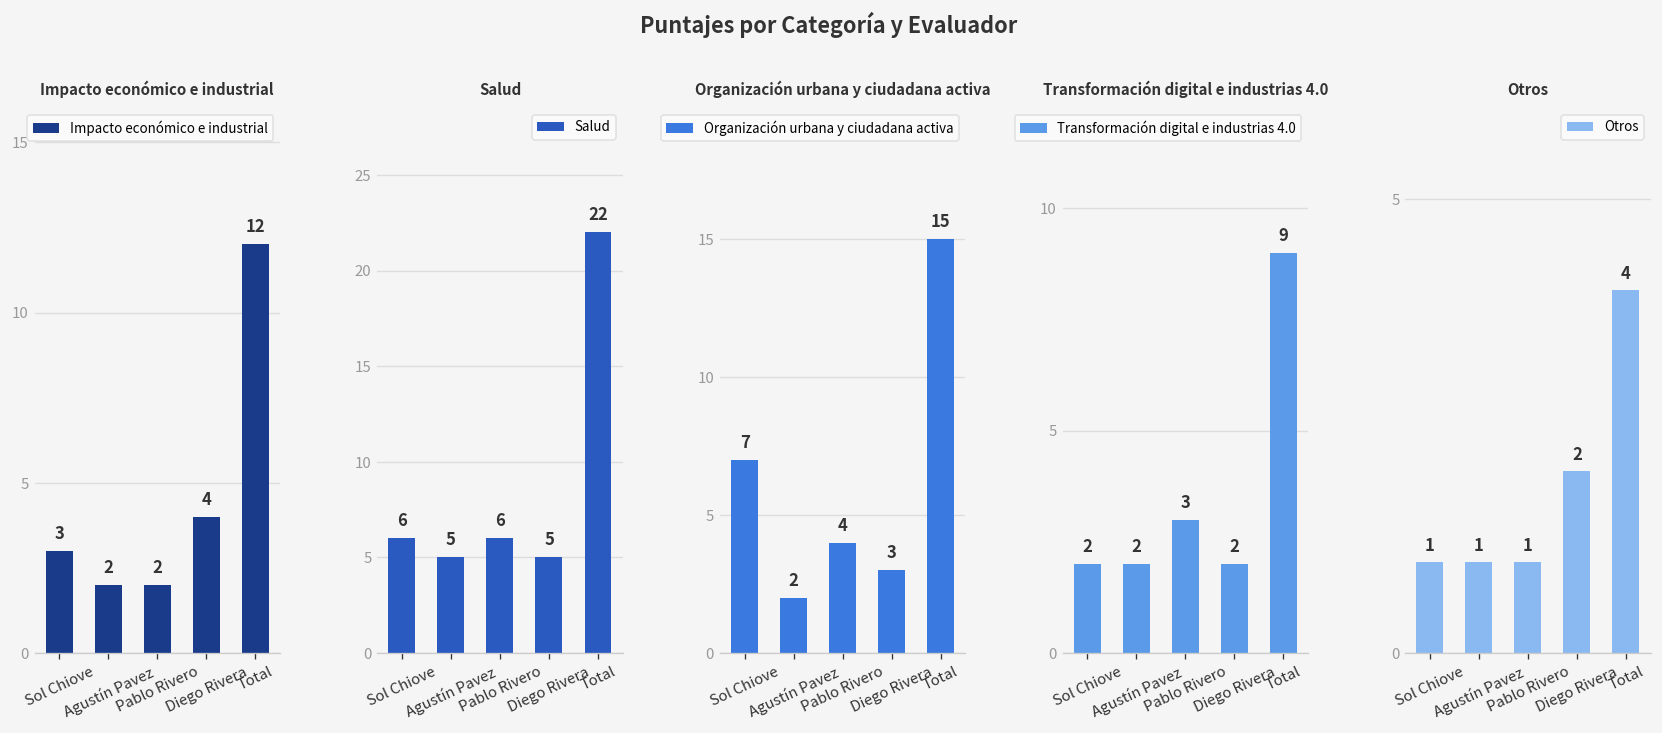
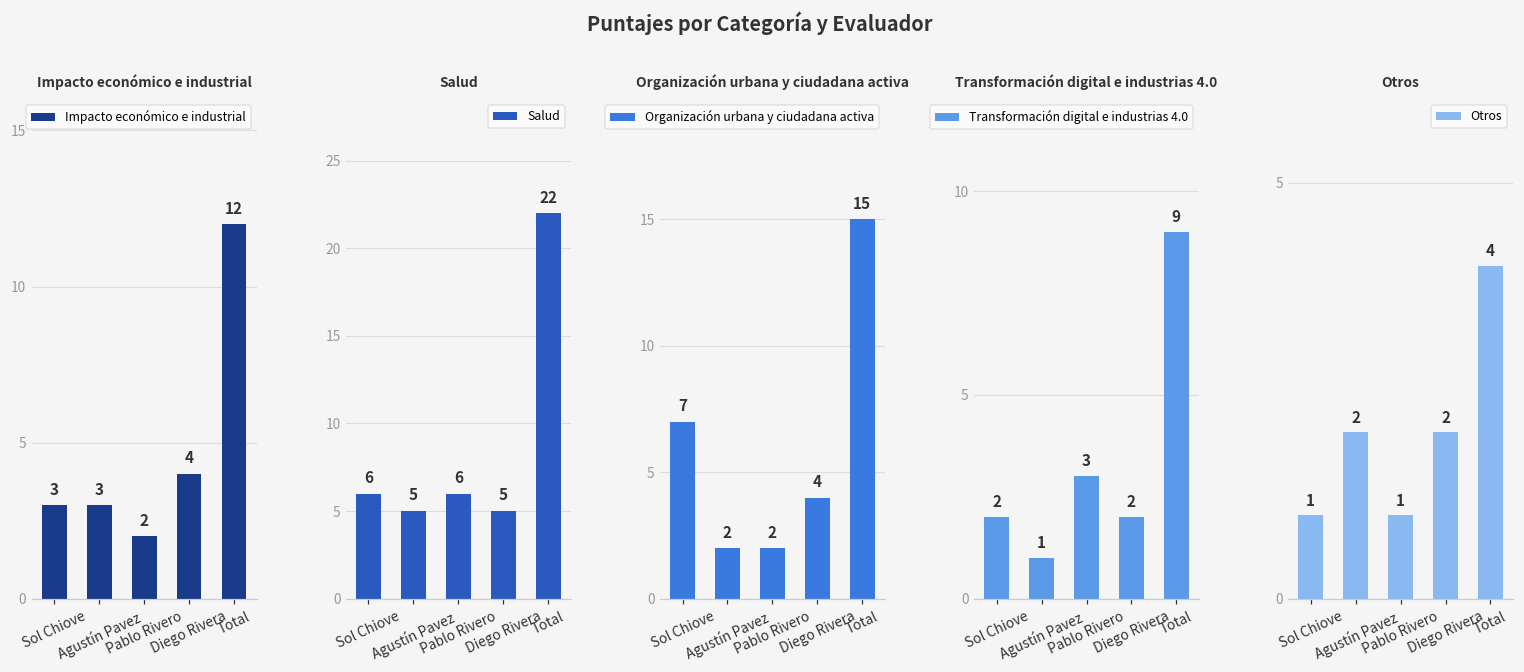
  {
    "Impacto económico e industrial": {
      "Sol Chiove": 3,
-     "Agustín Pavez": 2,
+     "Agustín Pavez": 3,
      "Pablo Rivero": 2,
      "Diego Rivera": 4,
      "Total": 12
    },
    "Salud": {
      "Sol Chiove": 6,
      "Agustín Pavez": 5,
      "Pablo Rivero": 6,
      "Diego Rivera": 5,
      "Total": 22
    },
    "Organización urbana y ciudadana activa": {
      "Sol Chiove": 7,
      "Agustín Pavez": 2,
-     "Pablo Rivero": 4,
-     "Diego Rivera": 3,
+     "Pablo Rivero": 2,
+     "Diego Rivera": 4,
      "Total": 15
    },
    "Transformación digital e industrias 4.0": {
      "Sol Chiove": 2,
-     "Agustín Pavez": 2,
+     "Agustín Pavez": 1,
      "Pablo Rivero": 3,
      "Diego Rivera": 2,
      "Total": 9
    },
    "Otros": {
      "Sol Chiove": 1,
-     "Agustín Pavez": 1,
+     "Agustín Pavez": 2,
      "Pablo Rivero": 1,
      "Diego Rivera": 2,
      "Total": 4
    }
  }
